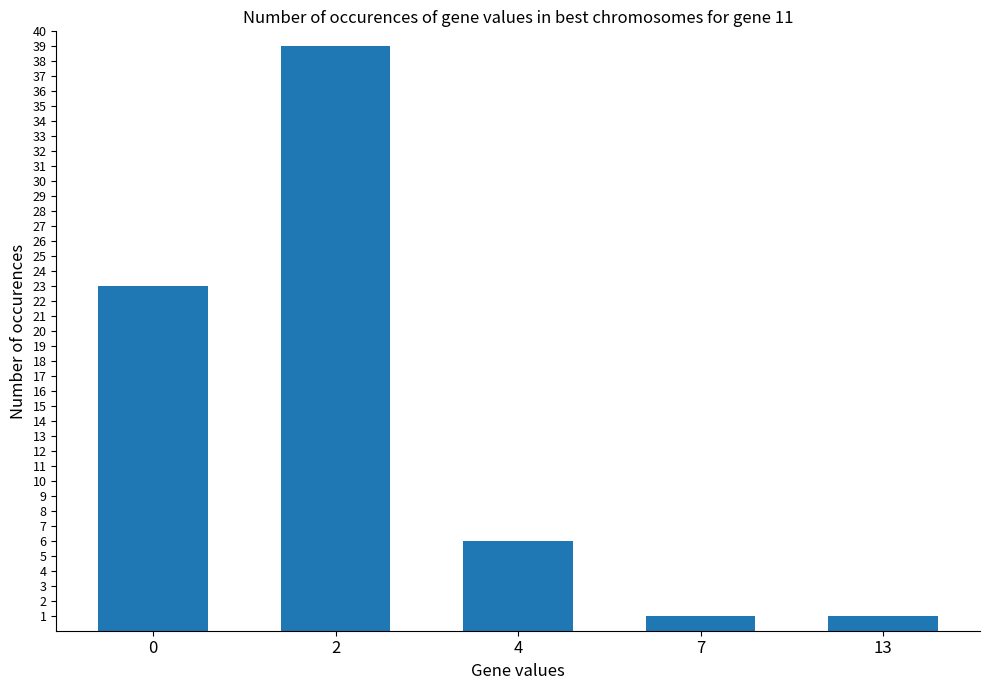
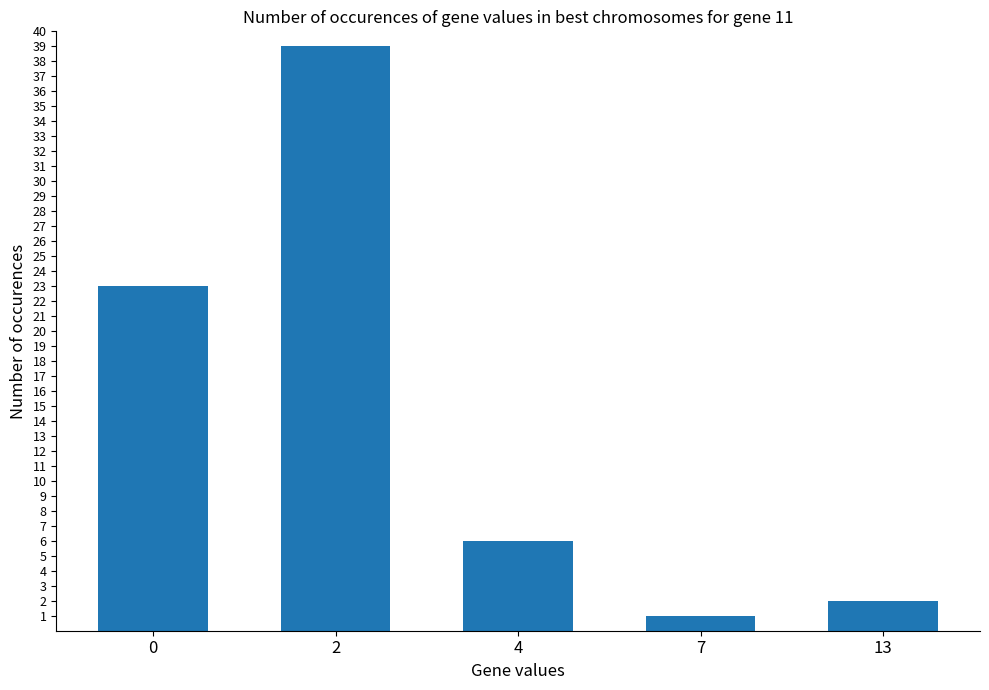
  {
    "0": 23,
    "2": 39,
    "4": 6,
    "7": 1,
-   "13": 1
+   "13": 2
  }
